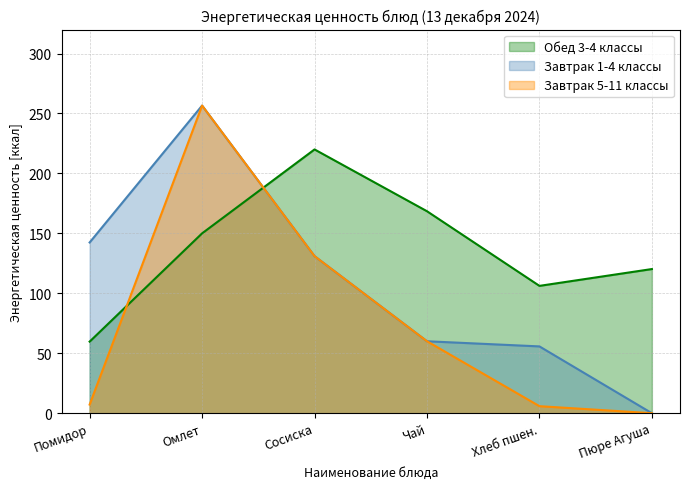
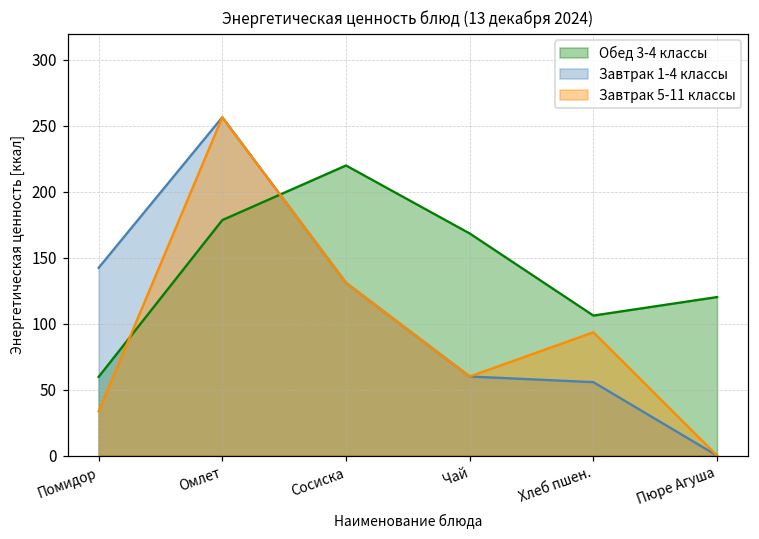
  {
    "Обед 3-4 классы": {
      "Помидор": 60,
-     "Омлет": 150,
+     "Омлет": 179,
      "Сосиска": 220,
      "Чай": 168,
      "Хлеб пшен.": 106,
      "Пюре Агуша": 120
    },
    "Завтрак 1-4 классы": {
      "Помидор": 142,
      "Хлеб пшен.": 56
    },
    "Завтрак 5-11 классы": {
-     "Помидор": 7,
-     "Хлеб пшен.": 6
+     "Помидор": 34,
+     "Хлеб пшен.": 94
    }
  }
